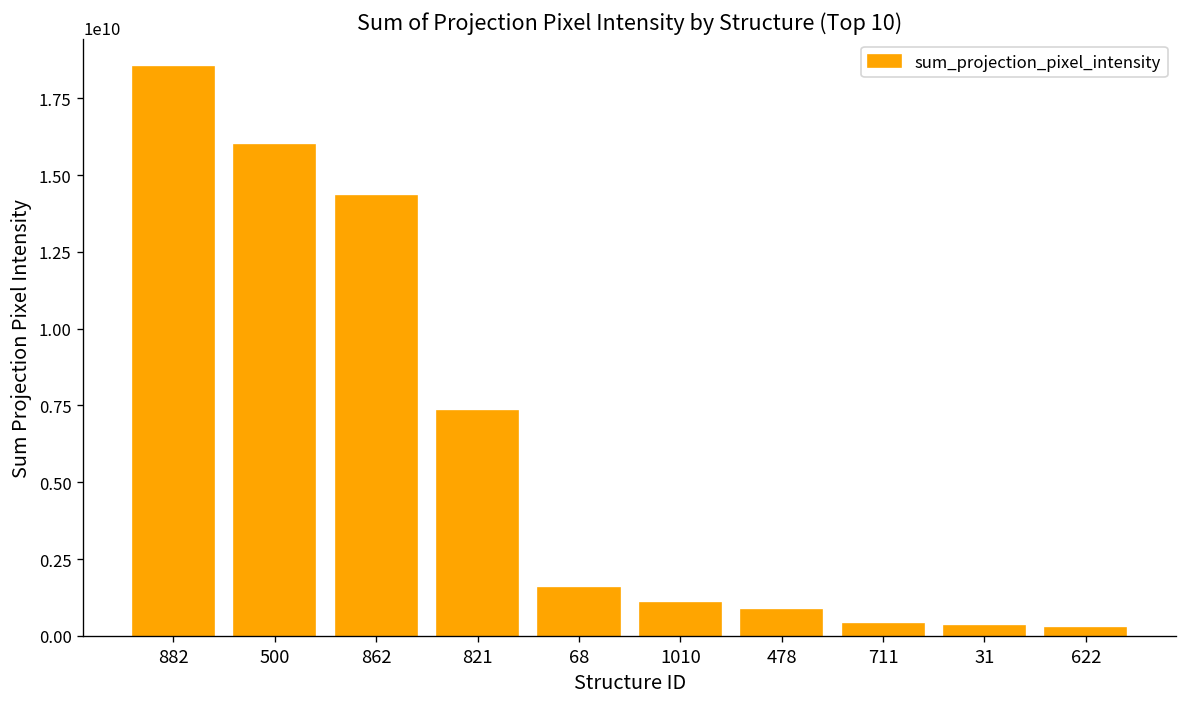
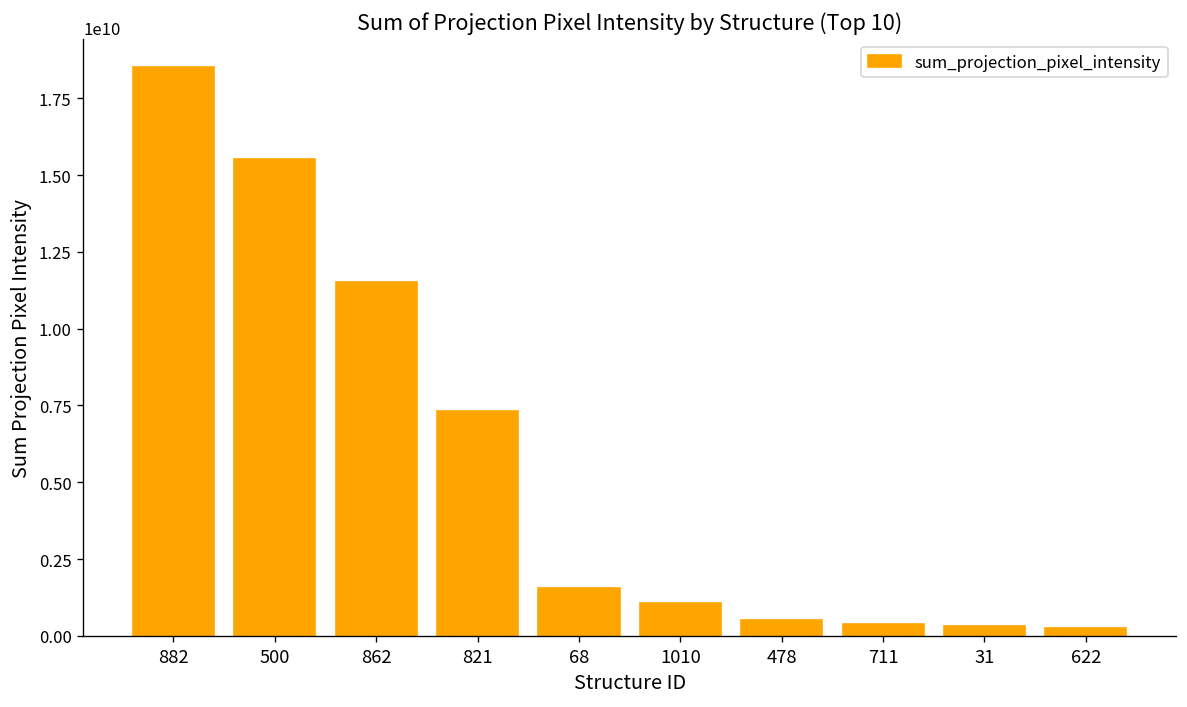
  {
    "882": 18500000000,
-   "500": 16000000000,
-   "862": 14300000000,
+   "500": 15500000000,
+   "862": 11500000000,
    "821": 7300000000,
    "68": 1600000000,
    "1010": 1100000000,
-   "478": 800000000,
+   "478": 500000000,
    "711": 400000000,
    "31": 300000000,
    "622": 200000000
  }
